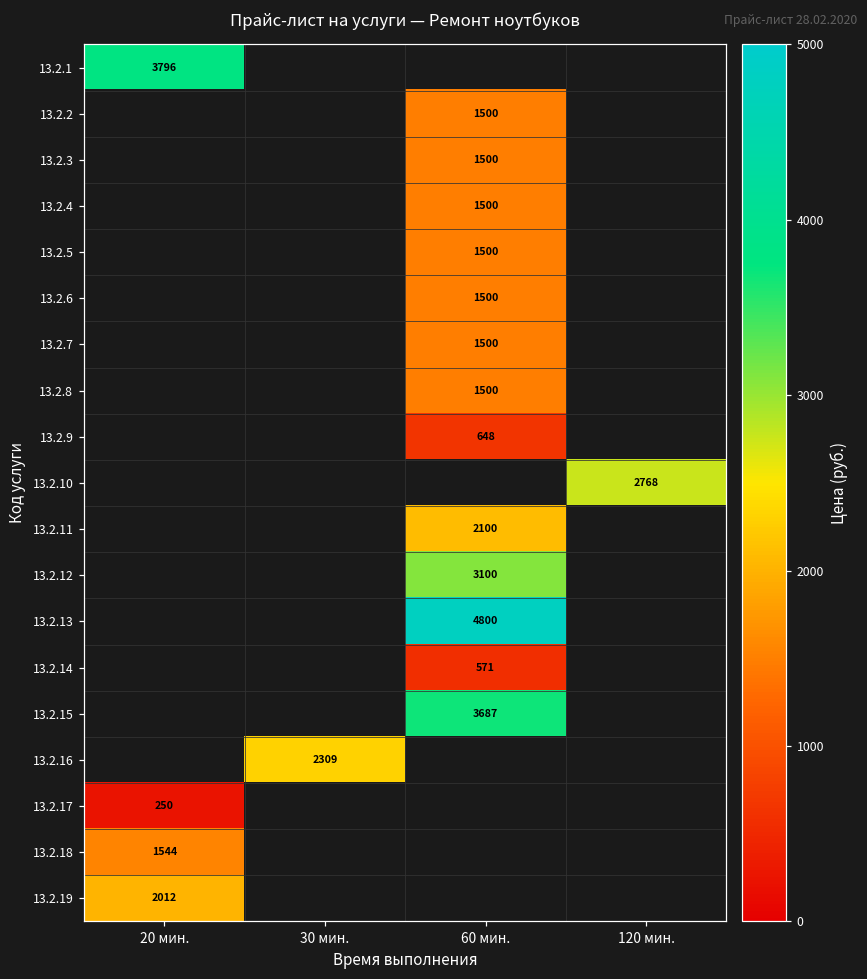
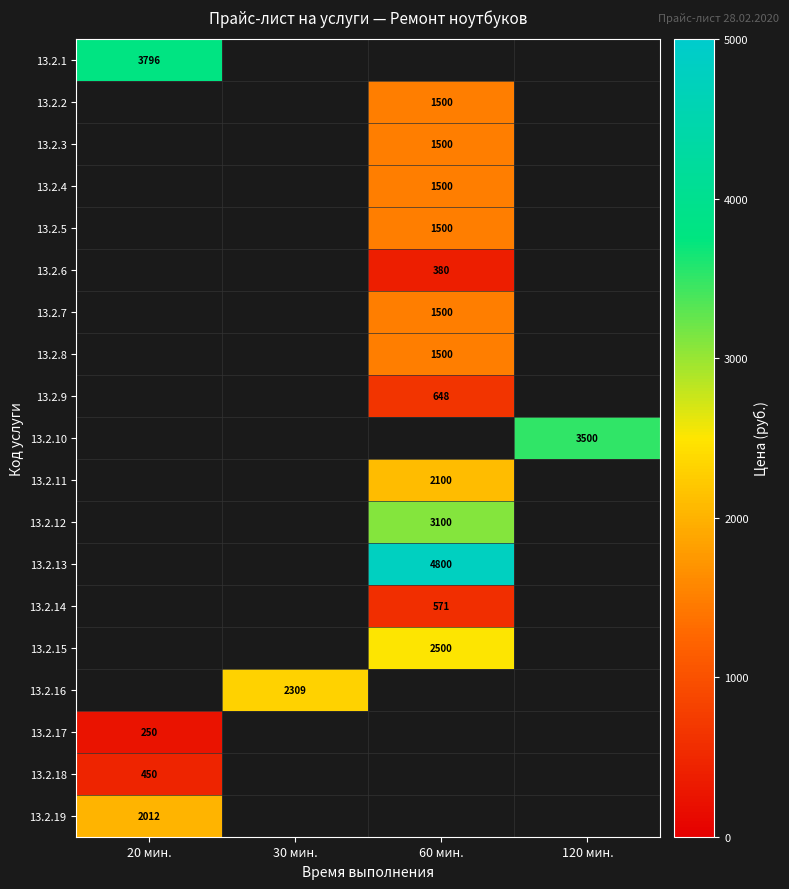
  {
    "13.2.1": {
      "20 мин.": 3796
    },
    "13.2.2": {
      "60 мин.": 1500
    },
    "13.2.3": {
      "60 мин.": 1500
    },
    "13.2.4": {
      "60 мин.": 1500
    },
    "13.2.5": {
      "60 мин.": 1500
    },
    "13.2.6": {
-     "60 мин.": 1500
+     "60 мин.": 380
    },
    "13.2.7": {
      "60 мин.": 1500
    },
    "13.2.8": {
      "60 мин.": 1500
    },
    "13.2.9": {
      "60 мин.": 648
    },
    "13.2.10": {
-     "120 мин.": 2768
+     "120 мин.": 3500
    },
    "13.2.11": {
      "60 мин.": 2100
    },
    "13.2.12": {
      "60 мин.": 3100
    },
    "13.2.13": {
      "60 мин.": 4800
    },
    "13.2.14": {
      "60 мин.": 571
    },
    "13.2.15": {
-     "60 мин.": 3687
+     "60 мин.": 2500
    },
    "13.2.16": {
      "30 мин.": 2309
    },
    "13.2.17": {
      "20 мин.": 250
    },
    "13.2.18": {
-     "20 мин.": 1544
+     "20 мин.": 450
    },
    "13.2.19": {
      "20 мин.": 2012
    }
  }
